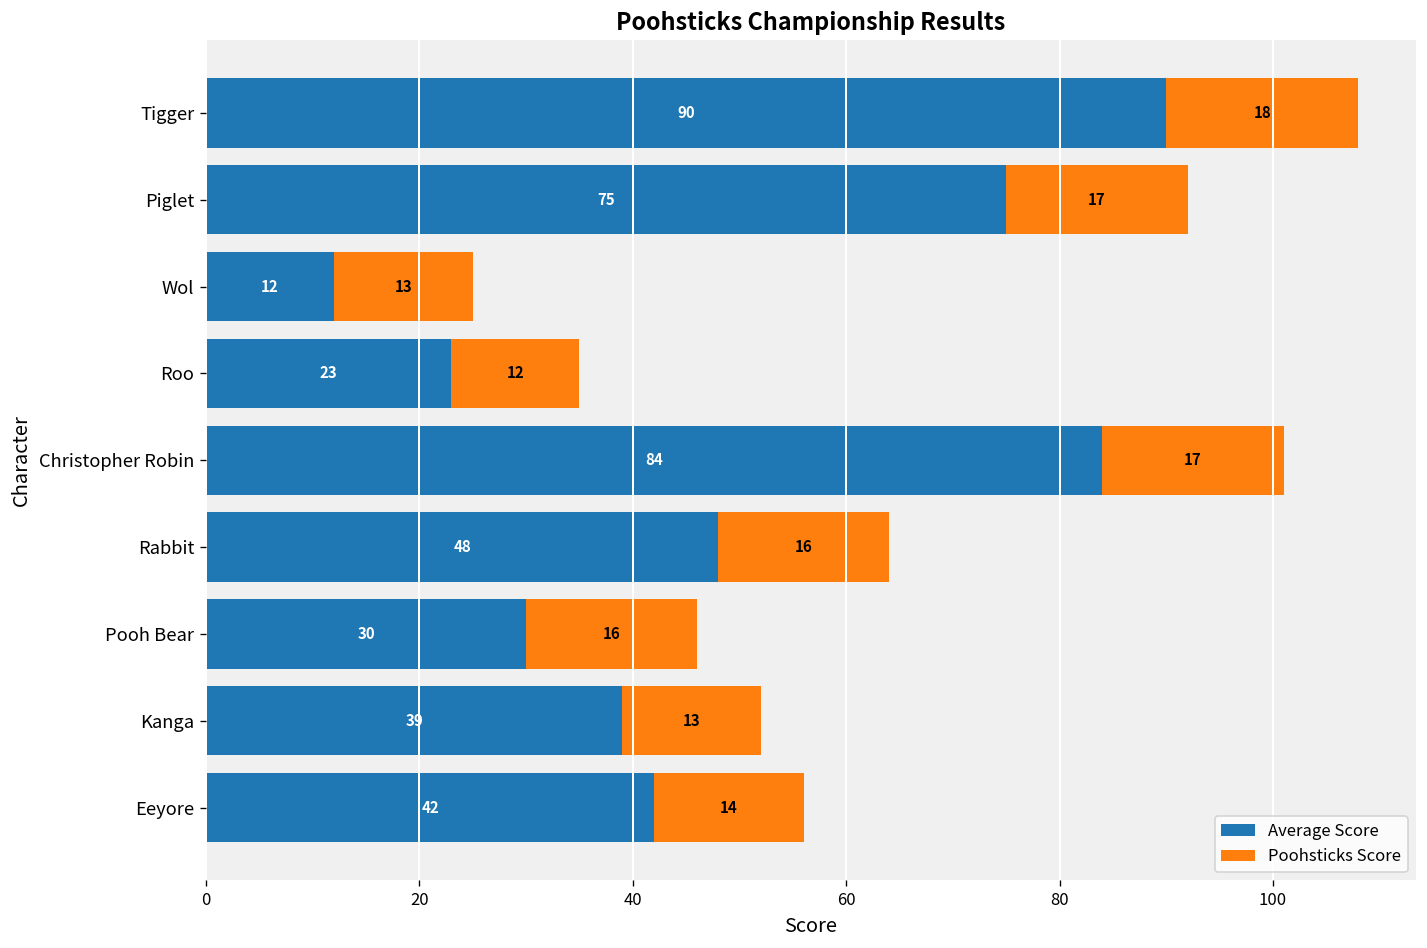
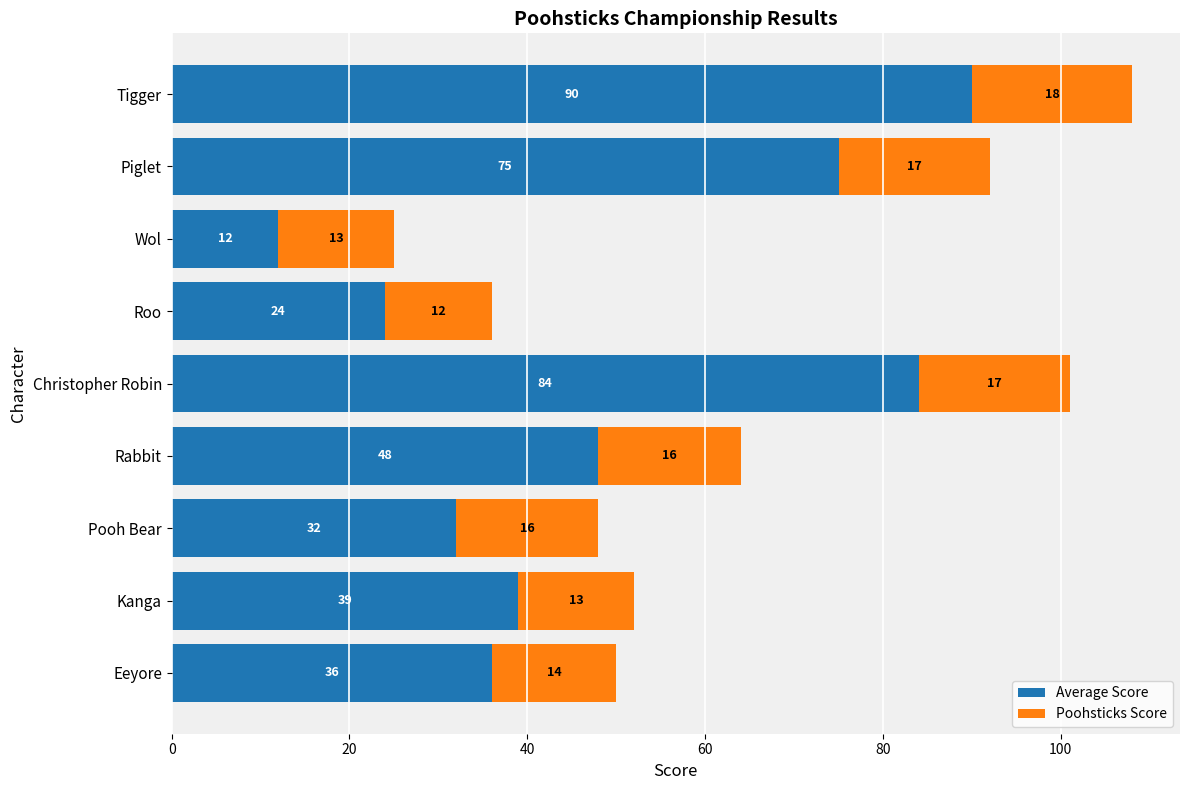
  {
    "Average Score": {
      "Tigger": 90,
      "Piglet": 75,
      "Wol": 12,
-     "Roo": 23,
+     "Roo": 24,
      "Christopher Robin": 84,
      "Rabbit": 48,
-     "Pooh Bear": 30,
+     "Pooh Bear": 32,
      "Kanga": 39,
-     "Eeyore": 42
+     "Eeyore": 36
    },
    "Poohsticks Score": {
      "Tigger": 18,
      "Piglet": 17,
      "Wol": 13,
      "Roo": 12,
      "Christopher Robin": 17,
      "Rabbit": 16,
      "Pooh Bear": 16,
      "Kanga": 13,
      "Eeyore": 14
    }
  }
